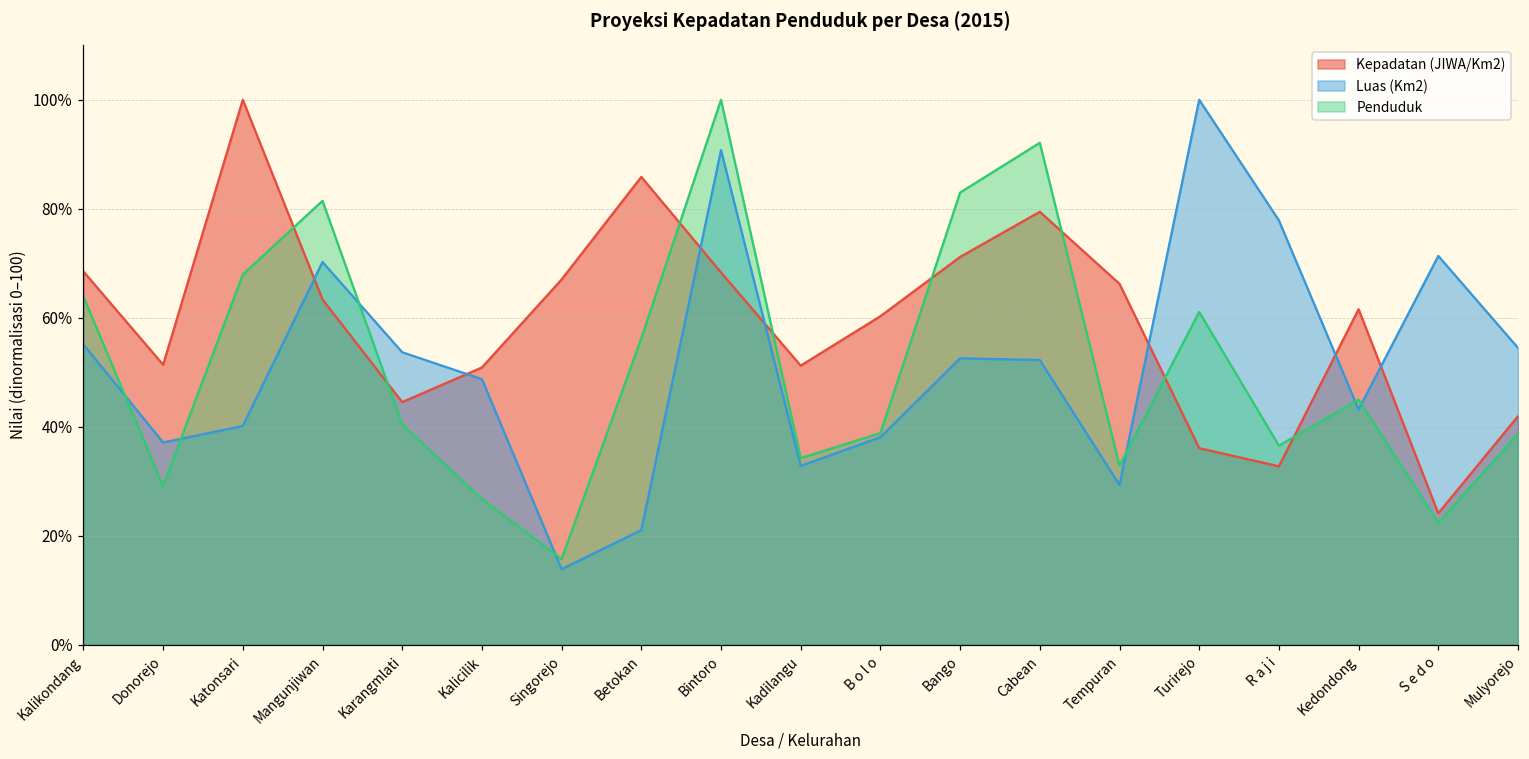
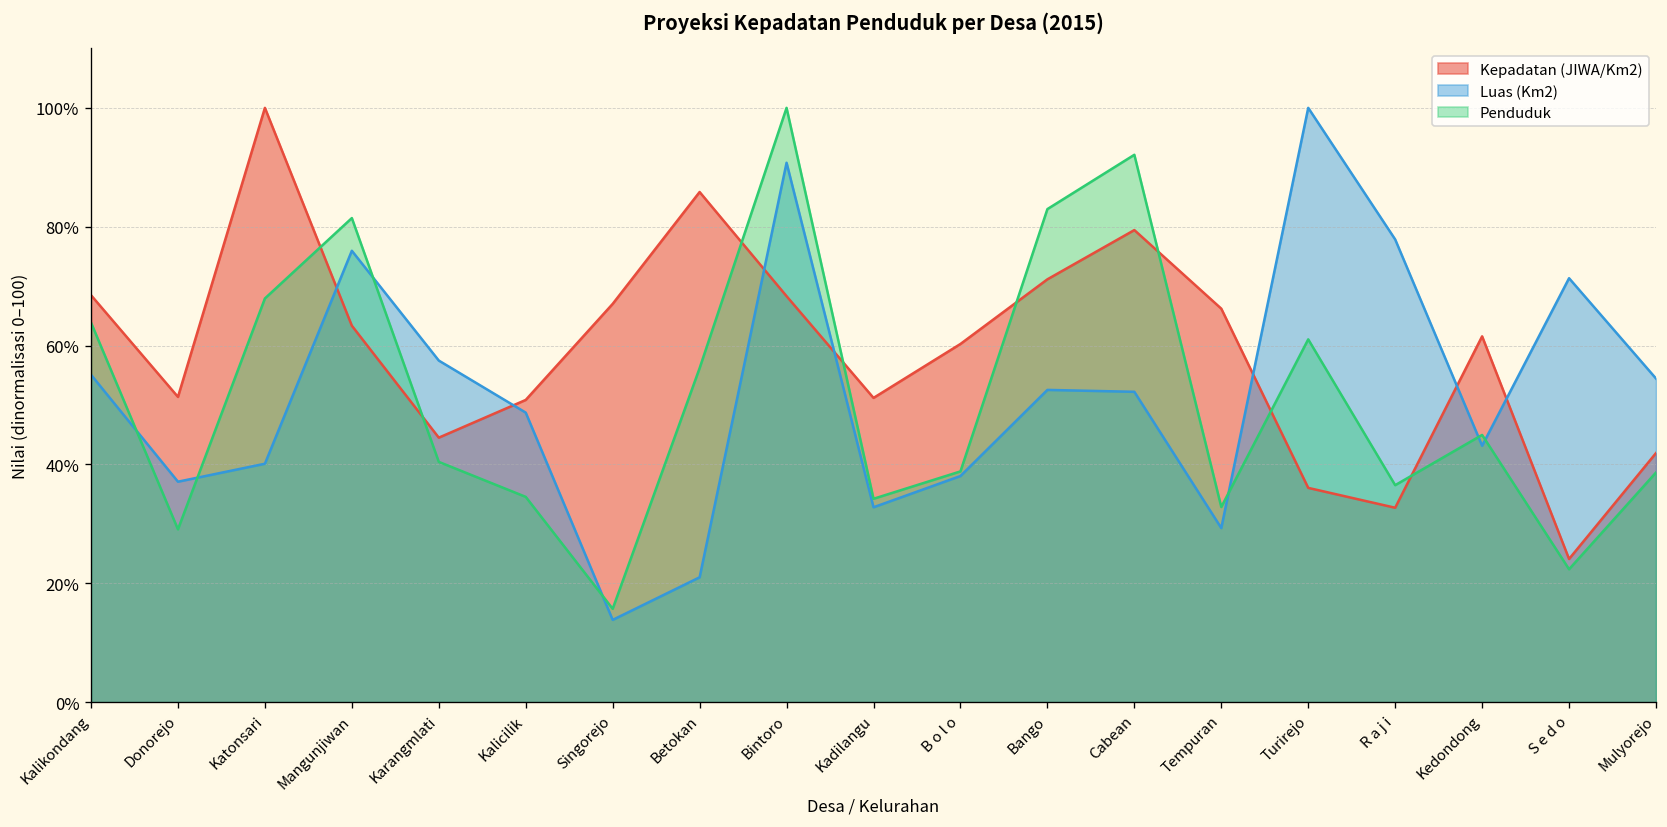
  {
    "Kepadatan (JIWA/Km2)": {
      "Kalikondang": "68%",
      "Donorejo": "51%",
      "Katonsari": "100%",
      "Mangunjiwan": "63%",
      "Karangmlati": "45%",
      "Kalicilik": "51%",
      "Singorejo": "67%",
      "Betokan": "86%",
      "Bintoro": "68%",
      "Kadilangu": "51%",
      "B o l o": "60%",
      "Bango": "71%",
      "Cabean": "79%",
      "Tempuran": "66%",
      "Turirejo": "36%",
      "R a j i": "33%",
      "Kedondong": "62%",
      "S e d o": "24%",
      "Mulyorejo": "42%"
    },
    "Luas (Km2)": {
      "Kalikondang": "55%",
      "Donorejo": "37%",
      "Katonsari": "40%",
-     "Mangunjiwan": "70%",
-     "Karangmlati": "54%",
+     "Mangunjiwan": "76%",
+     "Karangmlati": "57%",
      "Kalicilik": "49%",
      "Singorejo": "14%",
      "Betokan": "21%",
      "Bintoro": "91%",
      "Kadilangu": "33%",
      "B o l o": "38%",
      "Bango": "53%",
      "Cabean": "52%",
      "Tempuran": "29%",
      "Turirejo": "100%",
      "R a j i": "78%",
      "Kedondong": "43%",
      "S e d o": "71%",
      "Mulyorejo": "54%"
    },
    "Penduduk": {
      "Kalikondang": "64%",
      "Donorejo": "29%",
      "Katonsari": "68%",
      "Mangunjiwan": "81%",
      "Karangmlati": "40%",
-     "Kalicilik": "27%",
+     "Kalicilik": "35%",
      "Singorejo": "16%",
      "Betokan": "56%",
      "Bintoro": "100%",
      "Kadilangu": "34%",
      "B o l o": "39%",
      "Bango": "83%",
      "Cabean": "92%",
      "Tempuran": "33%",
      "Turirejo": "61%",
      "R a j i": "37%",
      "Kedondong": "45%",
      "S e d o": "22%",
      "Mulyorejo": "39%"
    }
  }
